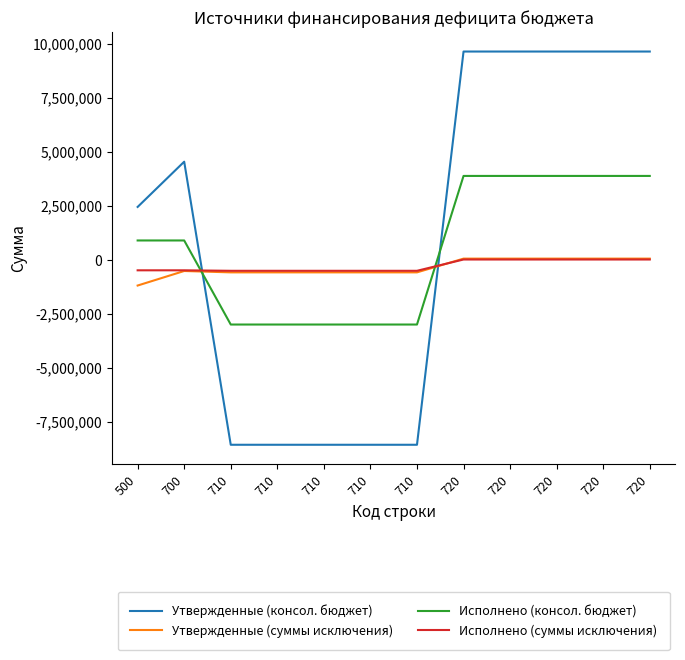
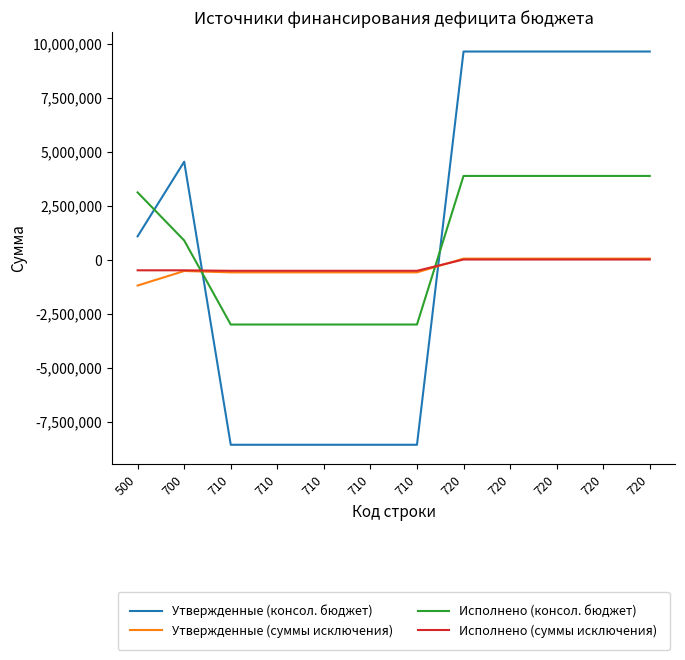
  {
    "Утвержденные (консол. бюджет)": {
-     "500": "2,500,000",
+     "500": "1,100,000",
      "700": "4,500,000"
    },
    "Утвержденные (суммы исключения)": {
      "500": "-1,200,000"
    },
    "Исполнено (консол. бюджет)": {
-     "500": "900,000",
+     "500": "3,100,000",
      "700": "900,000"
    },
    "Исполнено (суммы исключения)": {
      "500": "-500,000"
    }
  }
